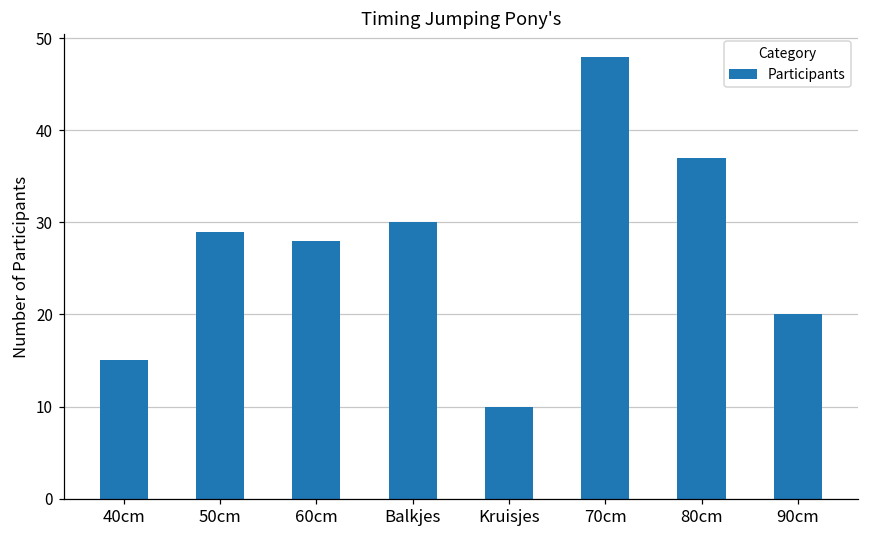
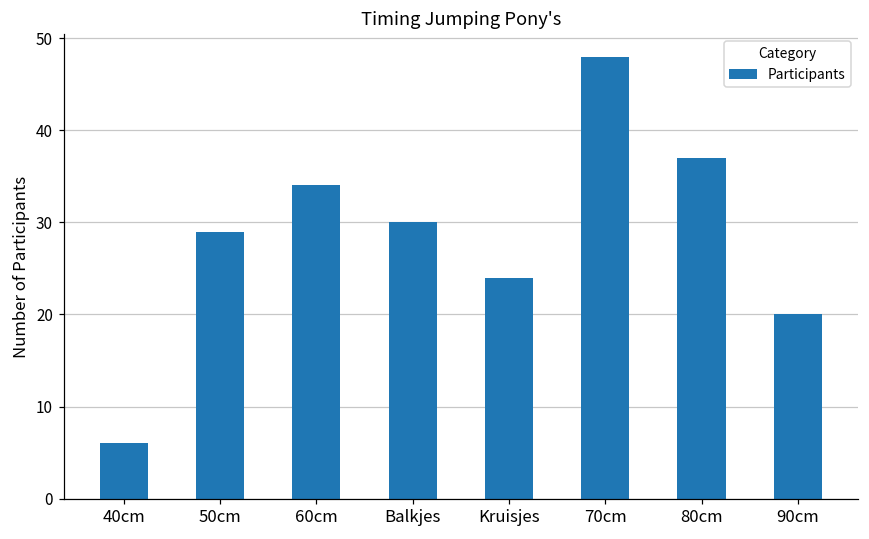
  {
-   "40cm": 15,
+   "40cm": 6,
    "50cm": 29,
-   "60cm": 28,
+   "60cm": 34,
    "Balkjes": 30,
-   "Kruisjes": 10,
+   "Kruisjes": 24,
    "70cm": 48,
    "80cm": 37,
    "90cm": 20
  }
